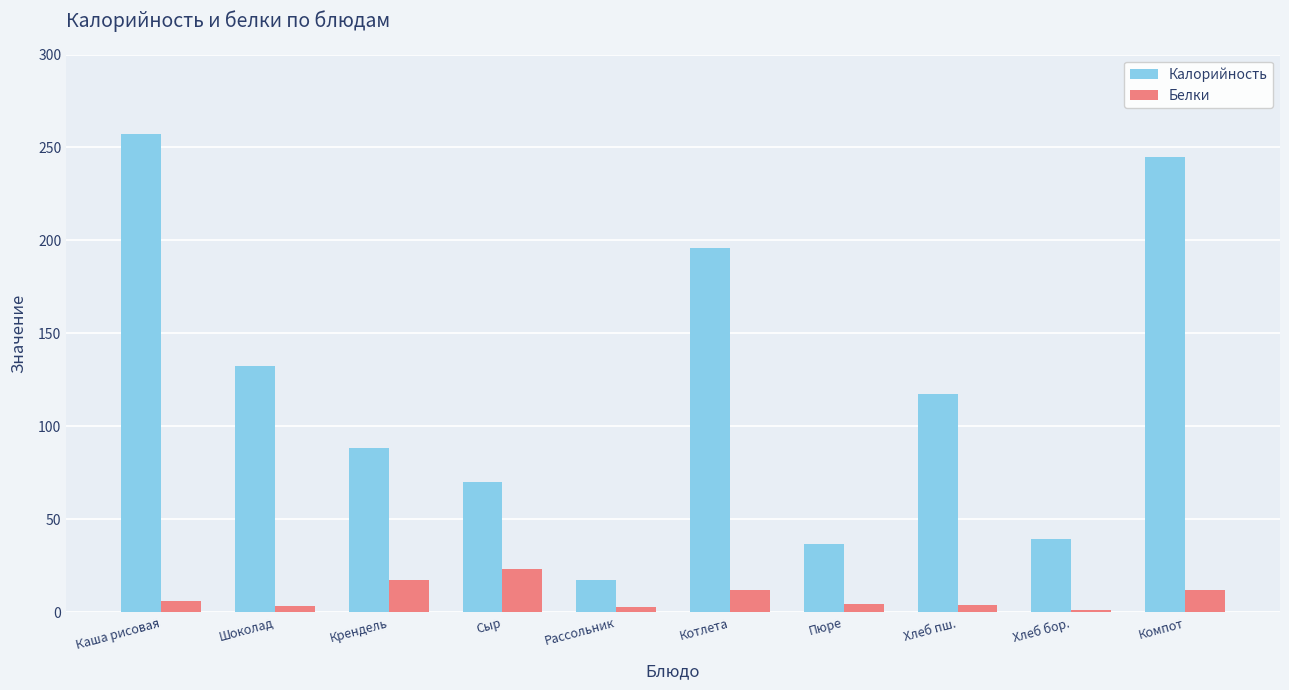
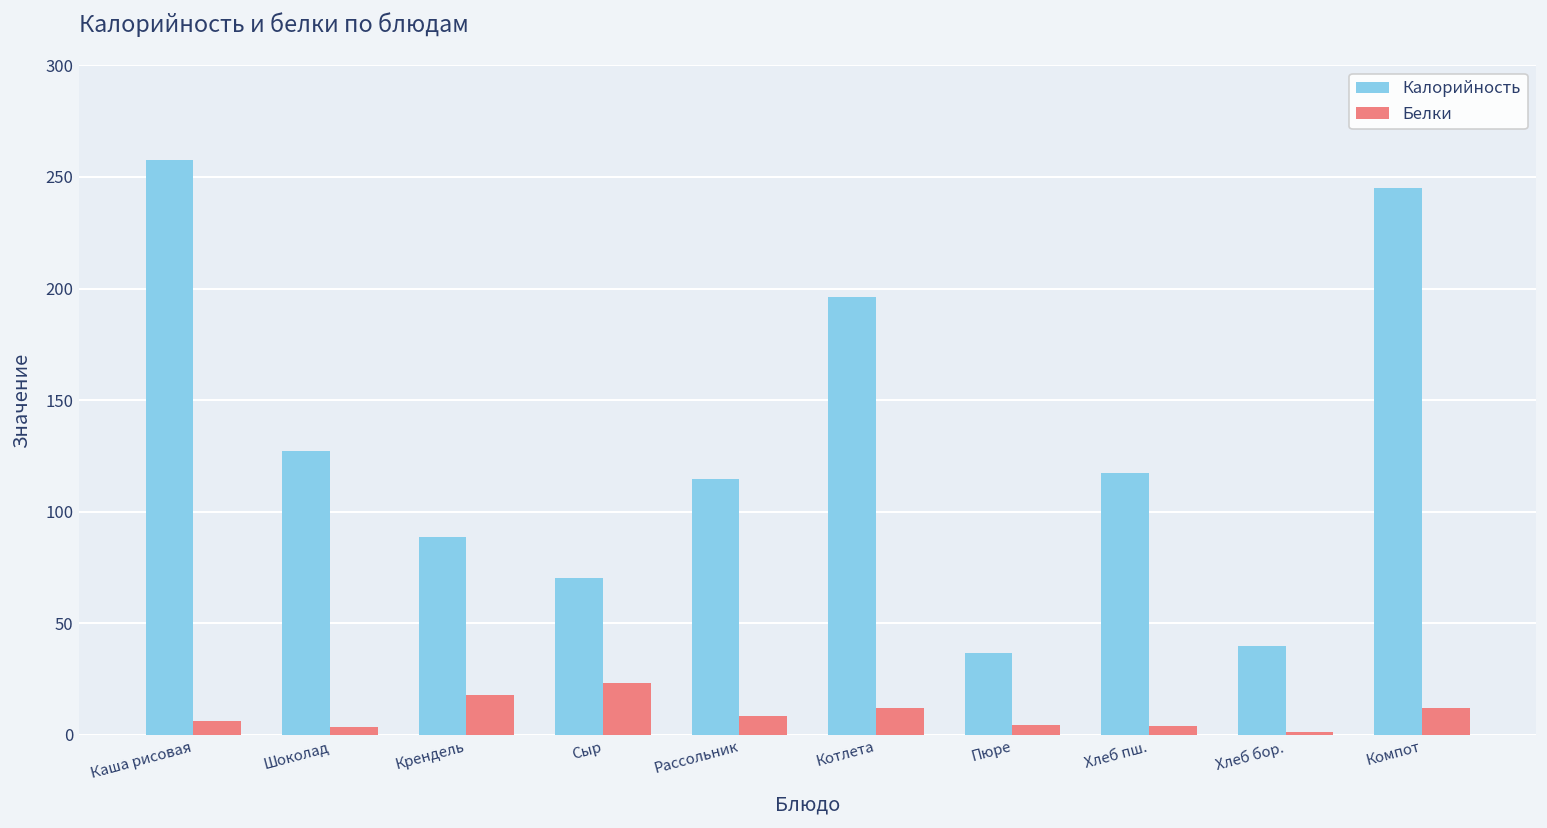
  {
    "Калорийность": {
      "Каша рисовая": 257,
-     "Шоколад": 132,
+     "Шоколад": 127,
      "Крендель": 89,
      "Сыр": 70,
-     "Рассольник": 17,
+     "Рассольник": 115,
      "Котлета": 196,
      "Пюре": 37,
      "Хлеб пш.": 117,
      "Хлеб бор.": 40,
      "Компот": 245
    },
    "Белки": {
      "Каша рисовая": 6,
      "Шоколад": 3,
      "Крендель": 18,
      "Сыр": 23,
-     "Рассольник": 3,
+     "Рассольник": 8,
      "Котлета": 12,
      "Пюре": 4,
      "Хлеб пш.": 4,
      "Компот": 12
    }
  }
